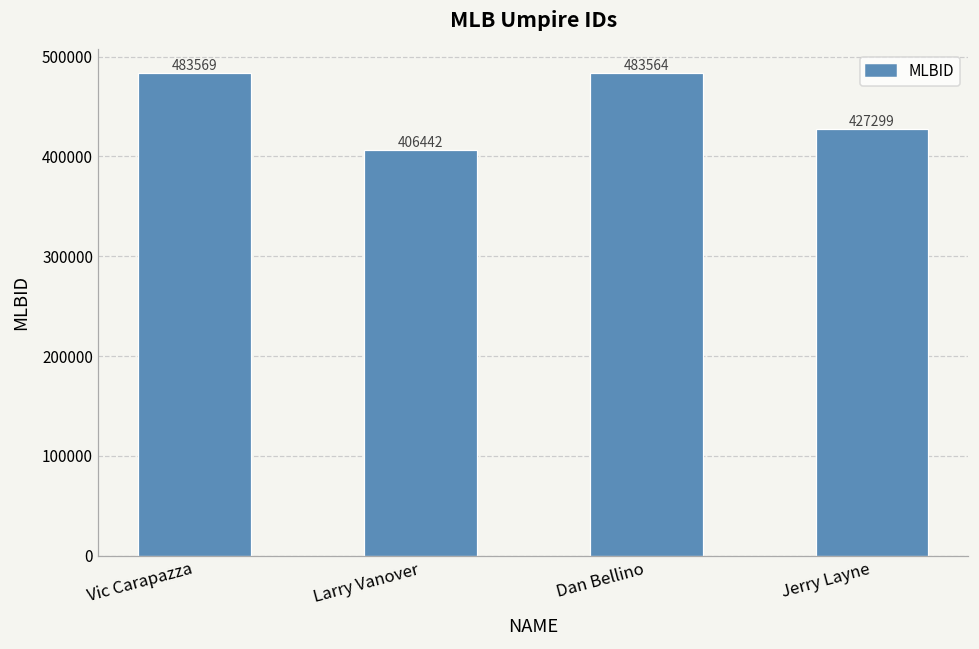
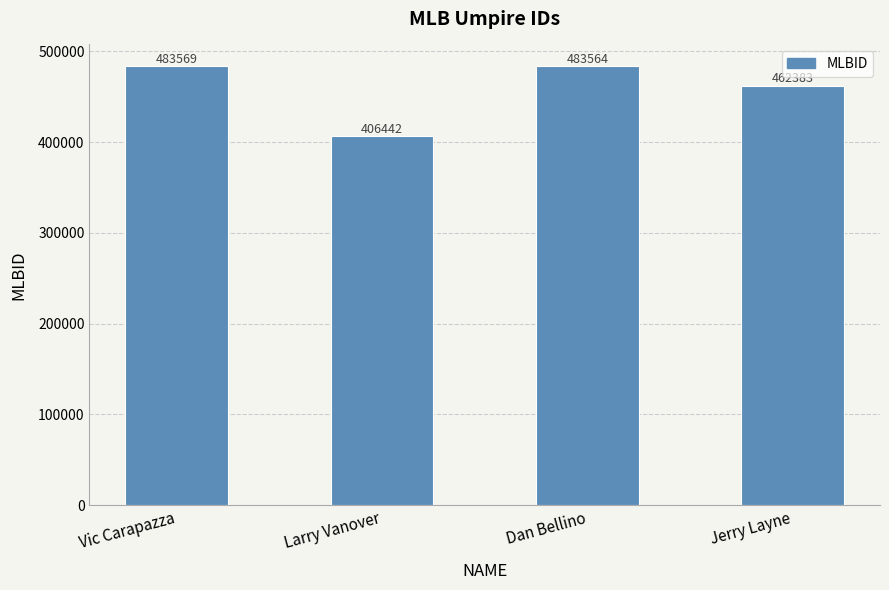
  {
-   "Jerry Layne": 430000
+   "Jerry Layne": 460000
  }
